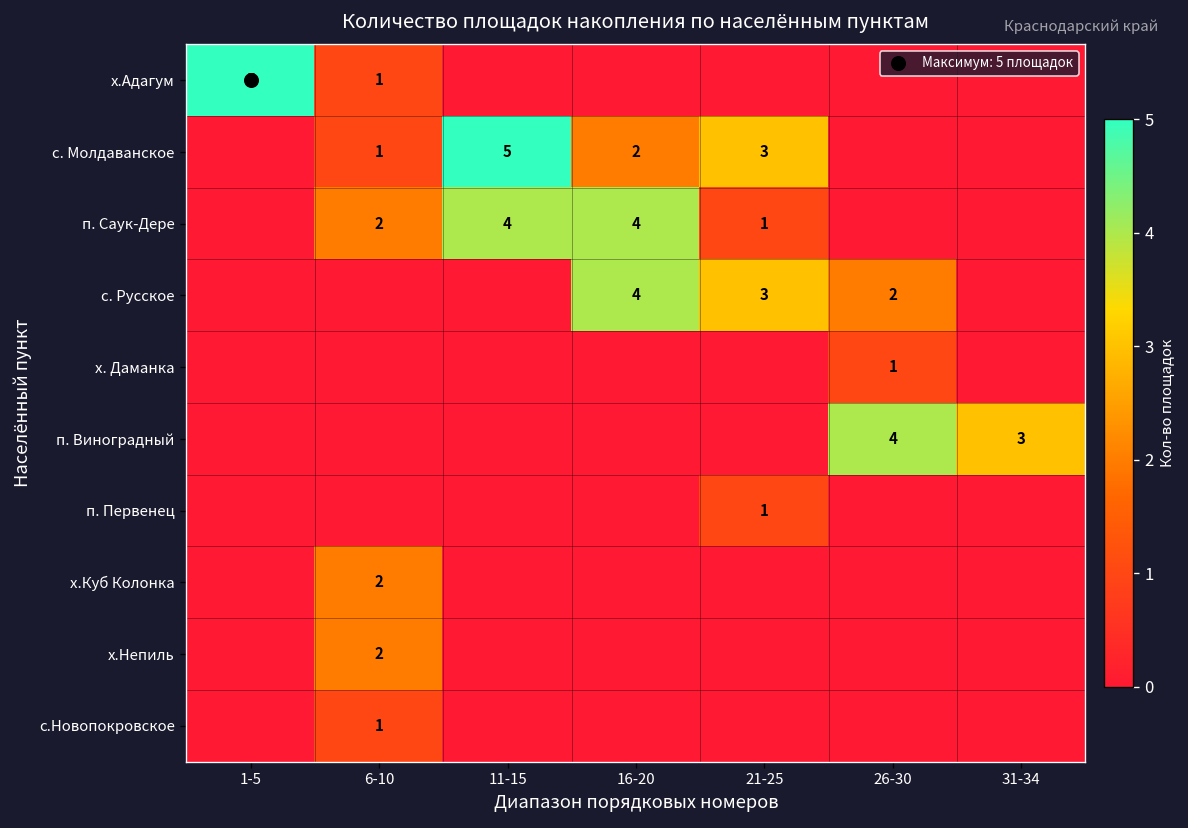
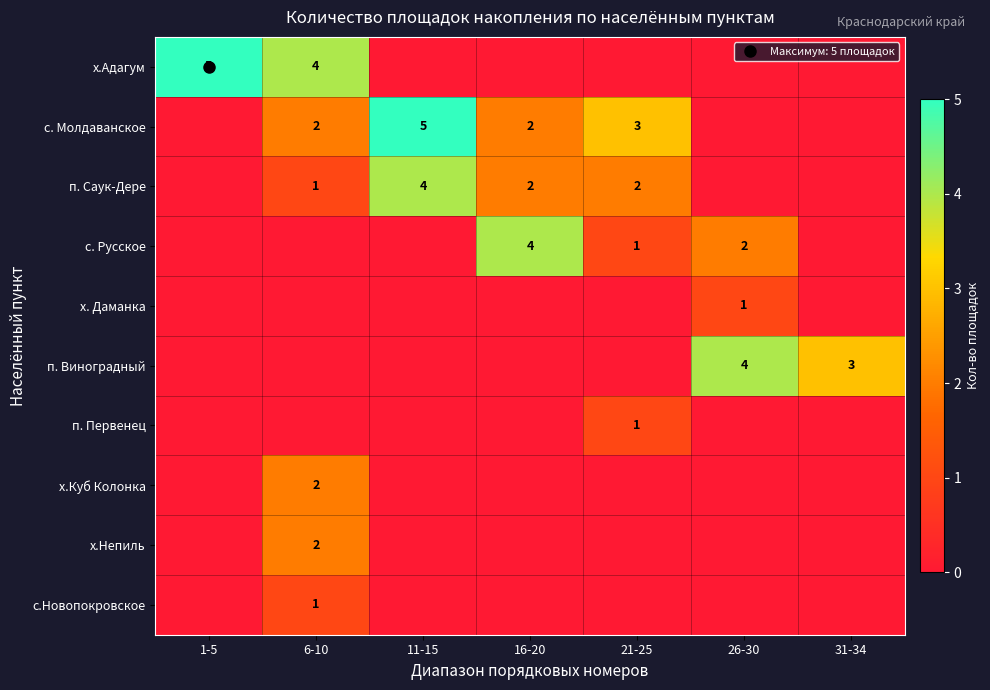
  {
    "х.Адагум": {
-     "6-10": 1
+     "6-10": 4
    },
    "с. Молдаванское": {
-     "6-10": 1,
+     "6-10": 2,
      "11-15": 5,
      "16-20": 2,
      "21-25": 3
    },
    "п. Саук-Дере": {
-     "6-10": 2,
+     "6-10": 1,
      "11-15": 4,
-     "16-20": 4,
-     "21-25": 1
+     "16-20": 2,
+     "21-25": 2
    },
    "с. Русское": {
      "16-20": 4,
-     "21-25": 3,
+     "21-25": 1,
      "26-30": 2
    },
    "х. Даманка": {
      "26-30": 1
    },
    "п. Виноградный": {
      "26-30": 4,
      "31-34": 3
    },
    "п. Первенец": {
      "21-25": 1
    },
    "х.Куб Колонка": {
      "6-10": 2
    },
    "х.Непиль": {
      "6-10": 2
    },
    "с.Новопокровское": {
      "6-10": 1
    }
  }
